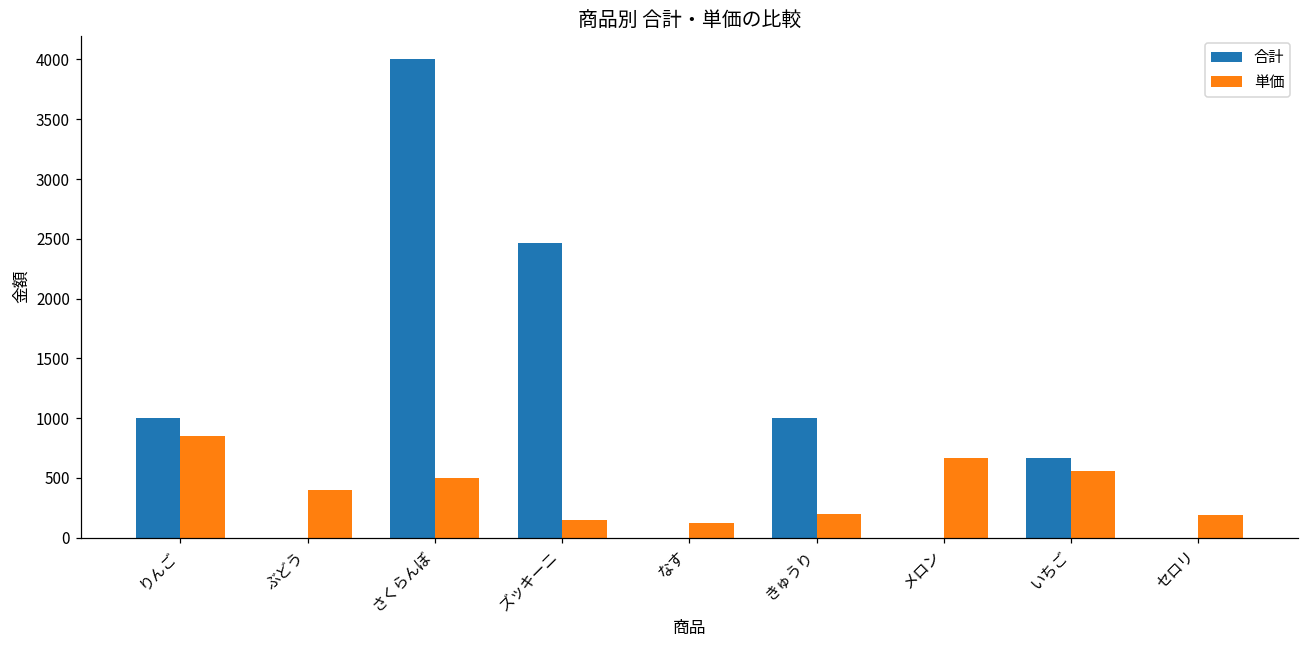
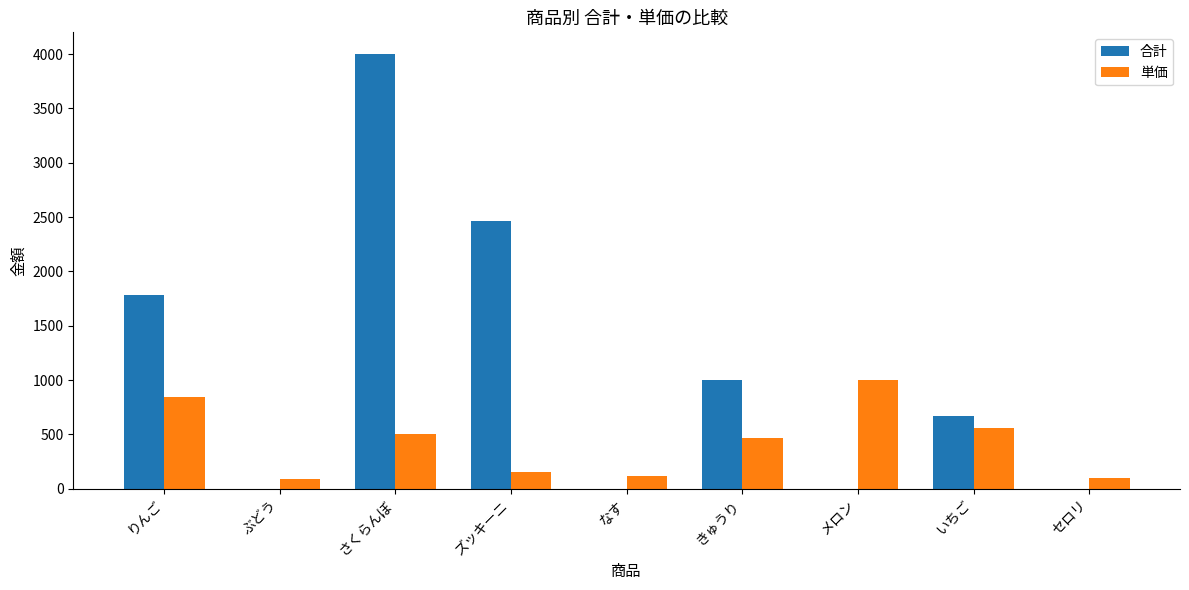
  {
    "合計": {
-     "りんご": 1000,
+     "りんご": 1780,
      "ぶどう": 0,
      "さくらんぼ": 4000,
      "ズッキーニ": 2470,
      "なす": 0,
      "きゅうり": 1000,
      "メロン": 0,
      "いちご": 670,
      "セロリ": 0
    },
    "単価": {
      "りんご": 850,
-     "ぶどう": 400,
+     "ぶどう": 90,
      "さくらんぼ": 500,
      "ズッキーニ": 150,
      "なす": 120,
-     "きゅうり": 200,
-     "メロン": 670,
+     "きゅうり": 470,
+     "メロン": 1000,
      "いちご": 560,
-     "セロリ": 190
+     "セロリ": 100
    }
  }
